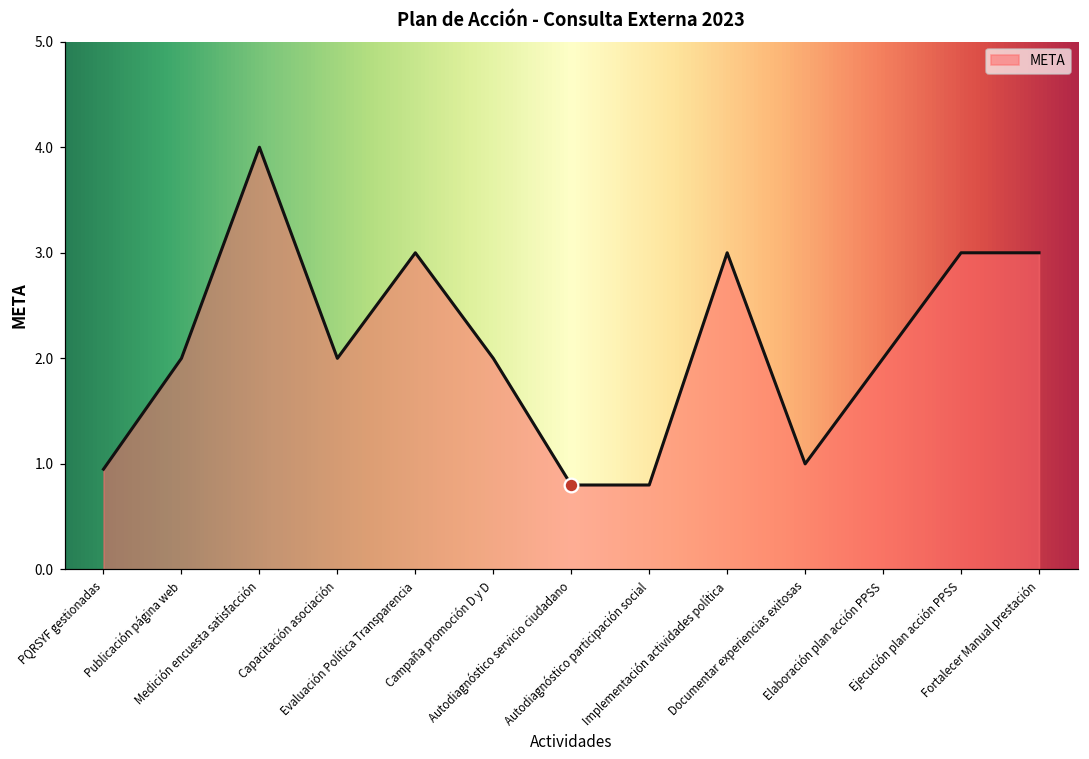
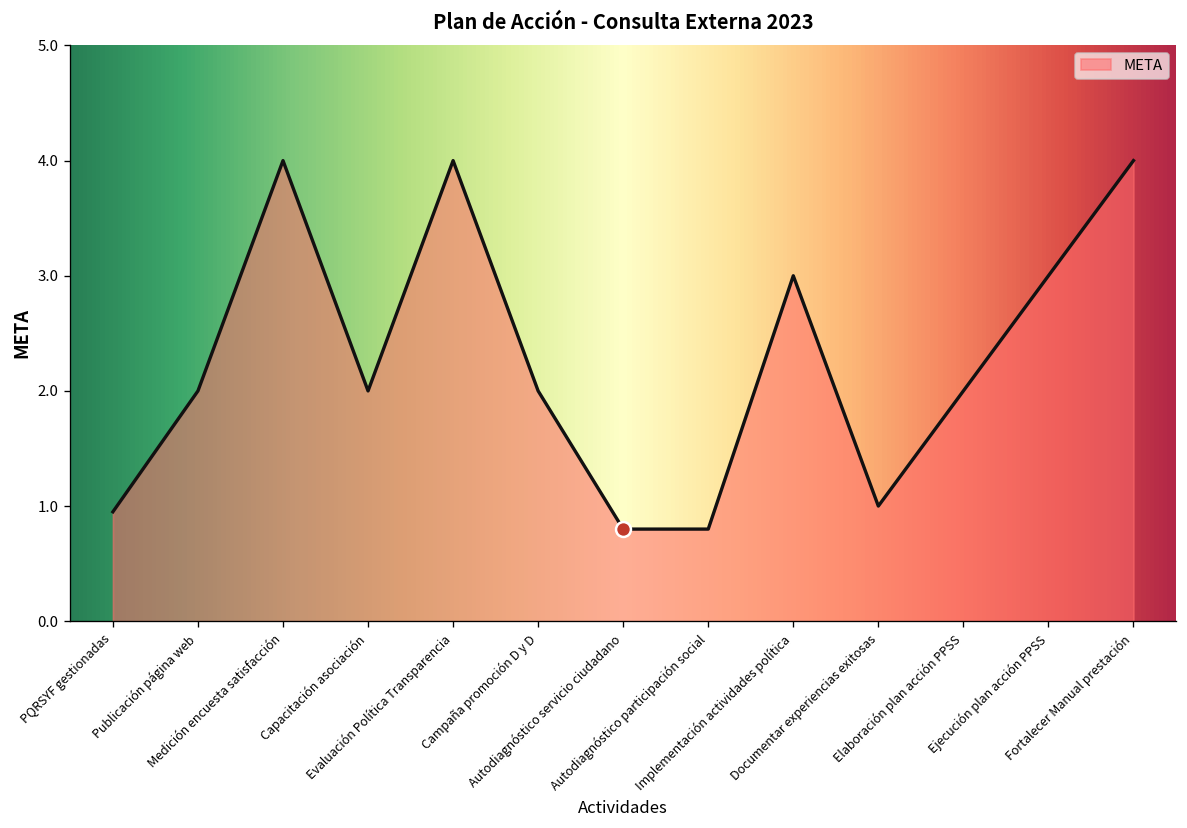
  {
    "META": {
      "PQRSYF gestionadas": 1.0,
      "Publicación página web": 2,
      "Medición encuesta satisfacción": 4,
      "Capacitación asociación": 2,
-     "Evaluación Política Transparencia": 3,
+     "Evaluación Política Transparencia": 4,
      "Campaña promoción D y D": 2,
      "Autodiagnóstico participación social": 0.8,
      "Implementación actividades política": 3,
      "Documentar experiencias exitosas": 1,
      "Elaboración plan acción PPSS": 2,
      "Ejecución plan acción PPSS": 3,
-     "Fortalecer Manual prestación": 3
+     "Fortalecer Manual prestación": 4
    }
  }
